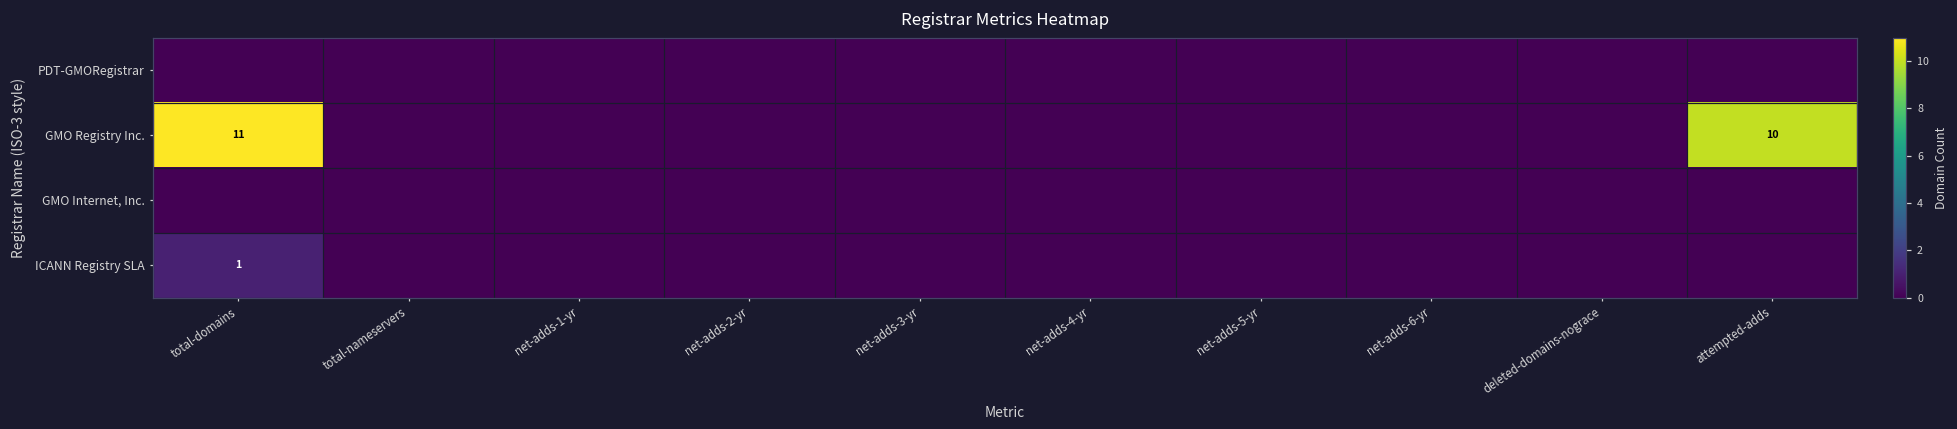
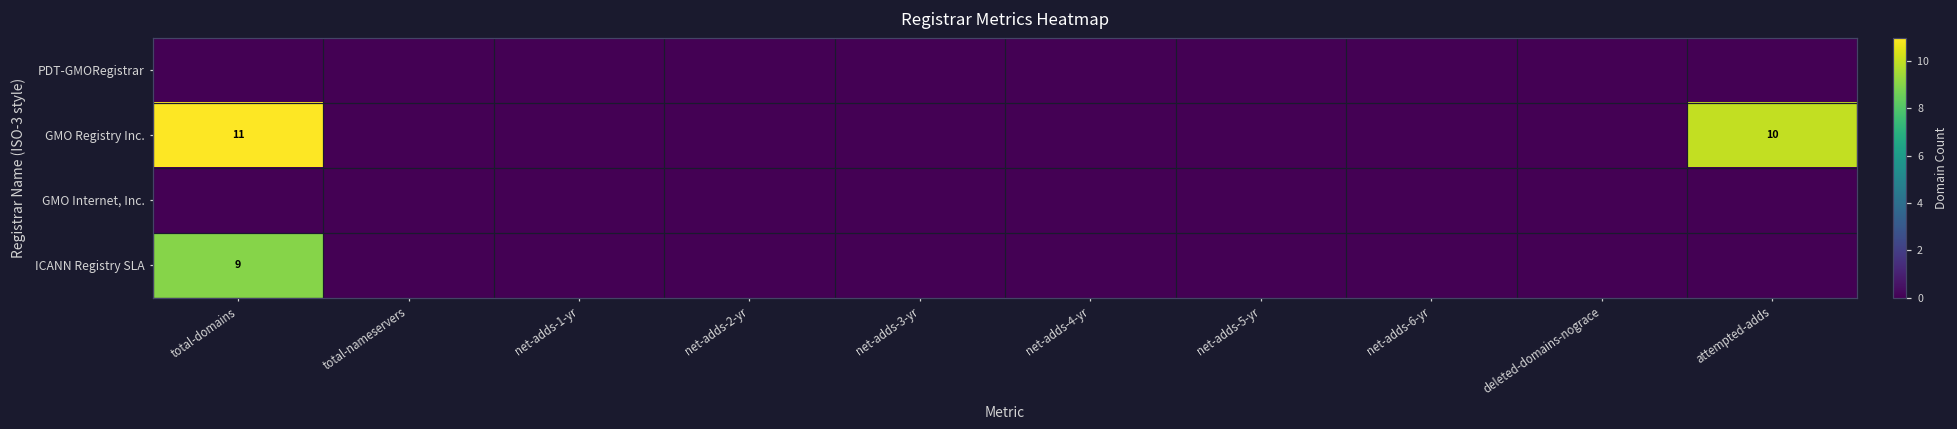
  {
    "GMO Registry Inc.": {
      "total-domains": 11,
      "attempted-adds": 10
    },
    "ICANN Registry SLA": {
-     "total-domains": 1
+     "total-domains": 9
    }
  }
